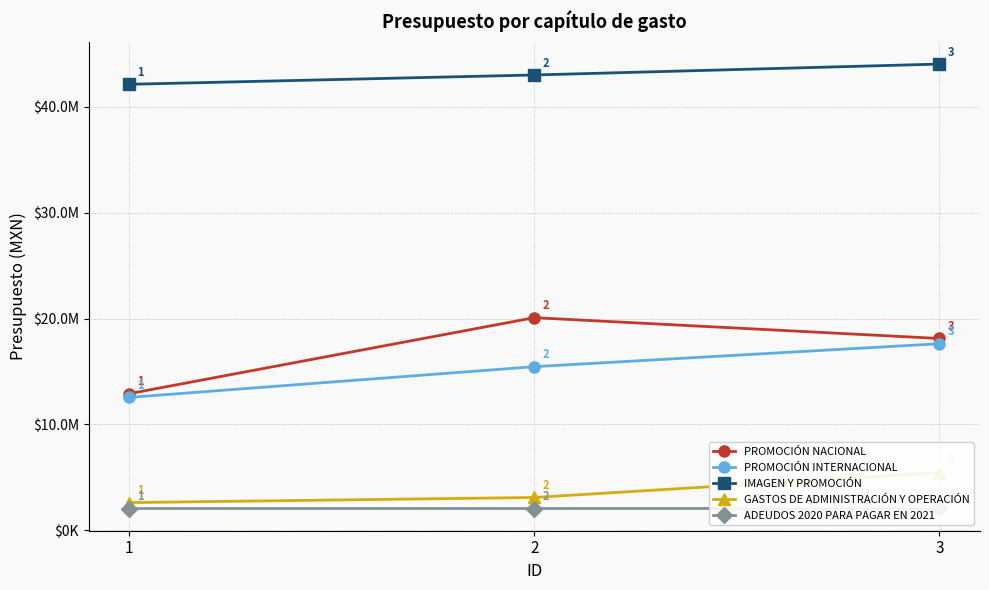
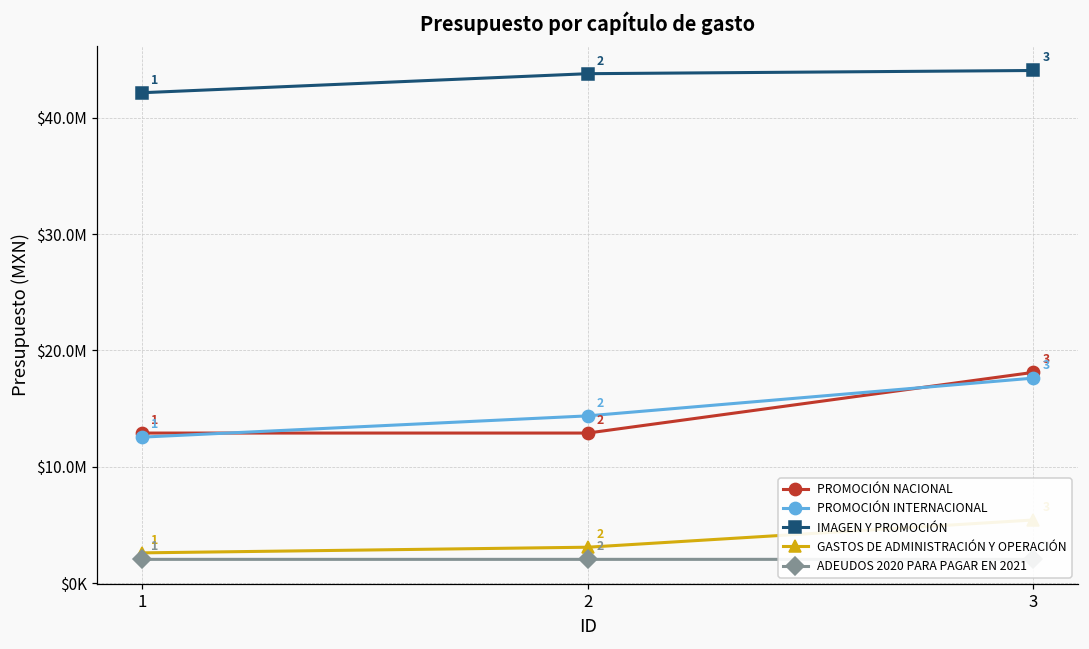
  {
    "PROMOCIÓN NACIONAL": {
-     "2": "$20100000"
+     "2": "$12900000"
    },
    "PROMOCIÓN INTERNACIONAL": {
      "1": "$12600000",
-     "2": "$15500000",
+     "2": "$14400000",
      "3": "$17600000"
    },
    "IMAGEN Y PROMOCIÓN": {
-     "2": "$43000000"
+     "2": "$43800000"
    },
    "ADEUDOS 2020 PARA PAGAR EN 2021": {
      "1": "$2100000",
      "2": "$2100000"
    }
  }
